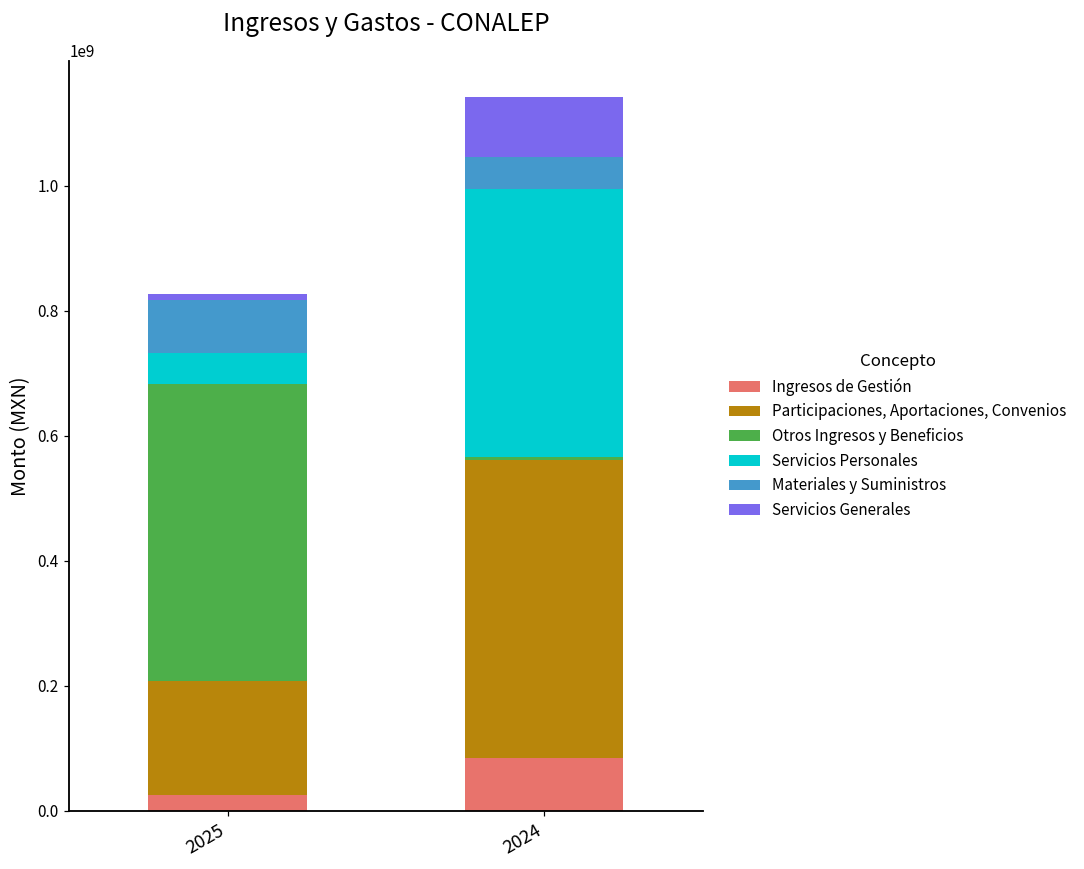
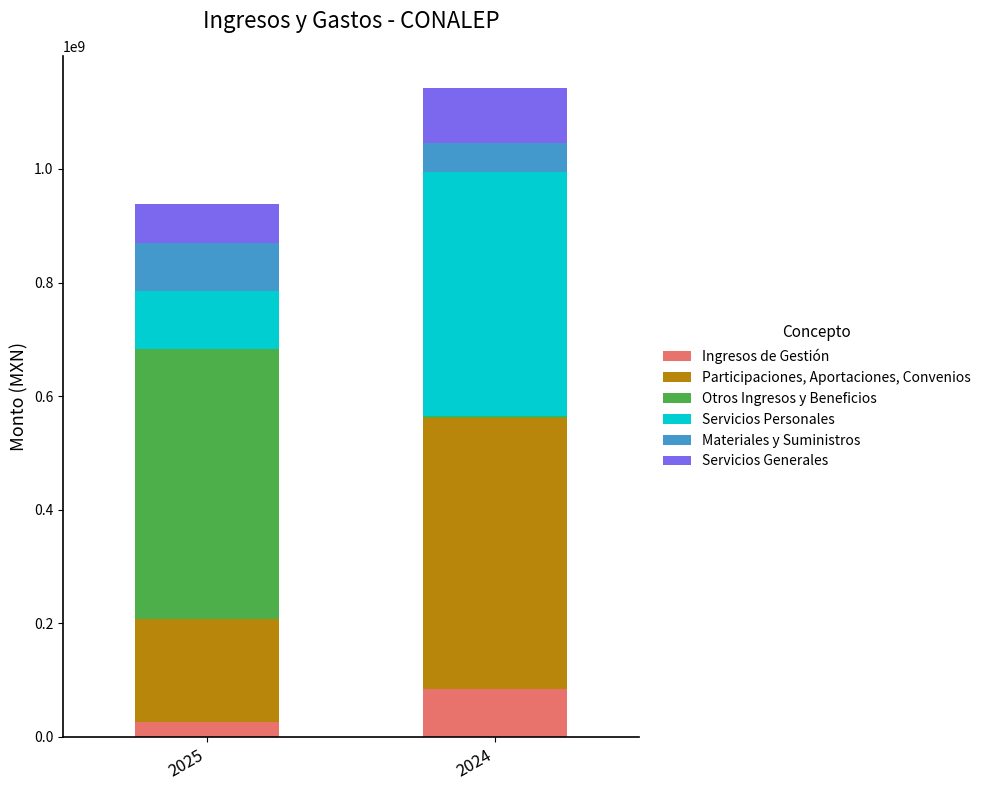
  {
    "Ingresos de Gestión": {
      "2025": 30000000,
      "2024": 80000000
    },
    "Participaciones, Aportaciones, Convenios": {
      "2025": 180000000,
      "2024": 480000000
    },
    "Otros Ingresos y Beneficios": {
      "2025": 470000000
    },
    "Servicios Personales": {
-     "2025": 50000000,
+     "2025": 100000000,
      "2024": 430000000
    },
    "Materiales y Suministros": {
      "2025": 80000000,
      "2024": 50000000
    },
    "Servicios Generales": {
-     "2025": 10000000,
+     "2025": 70000000,
      "2024": 100000000
    }
  }
